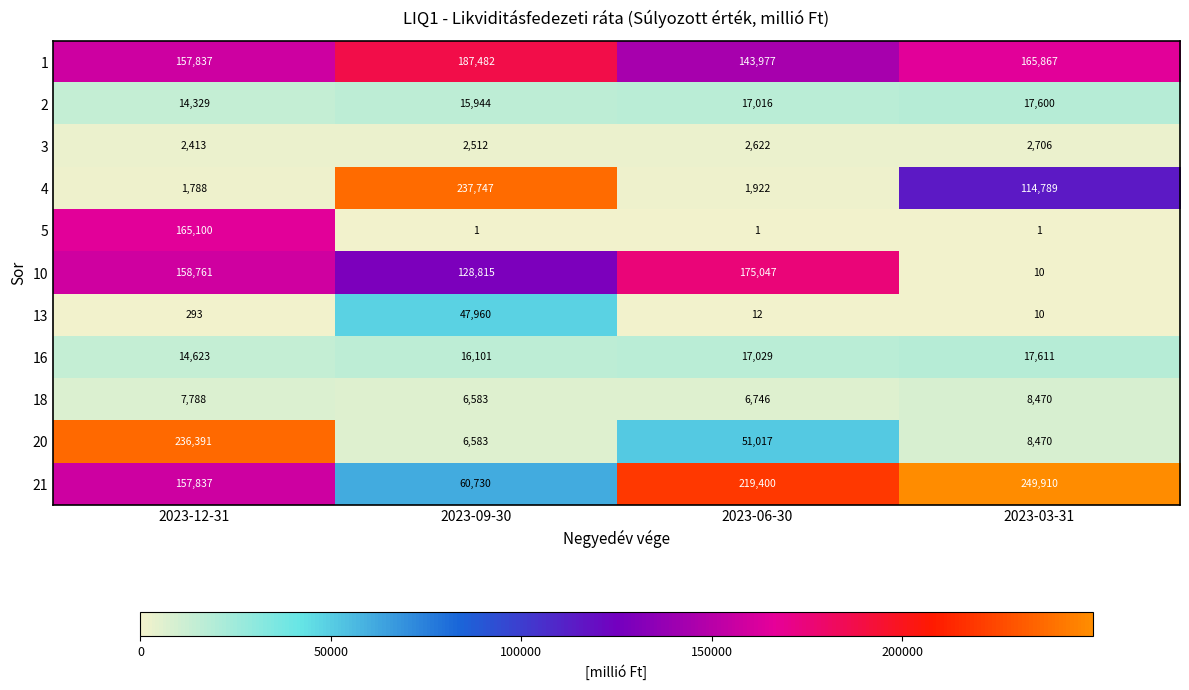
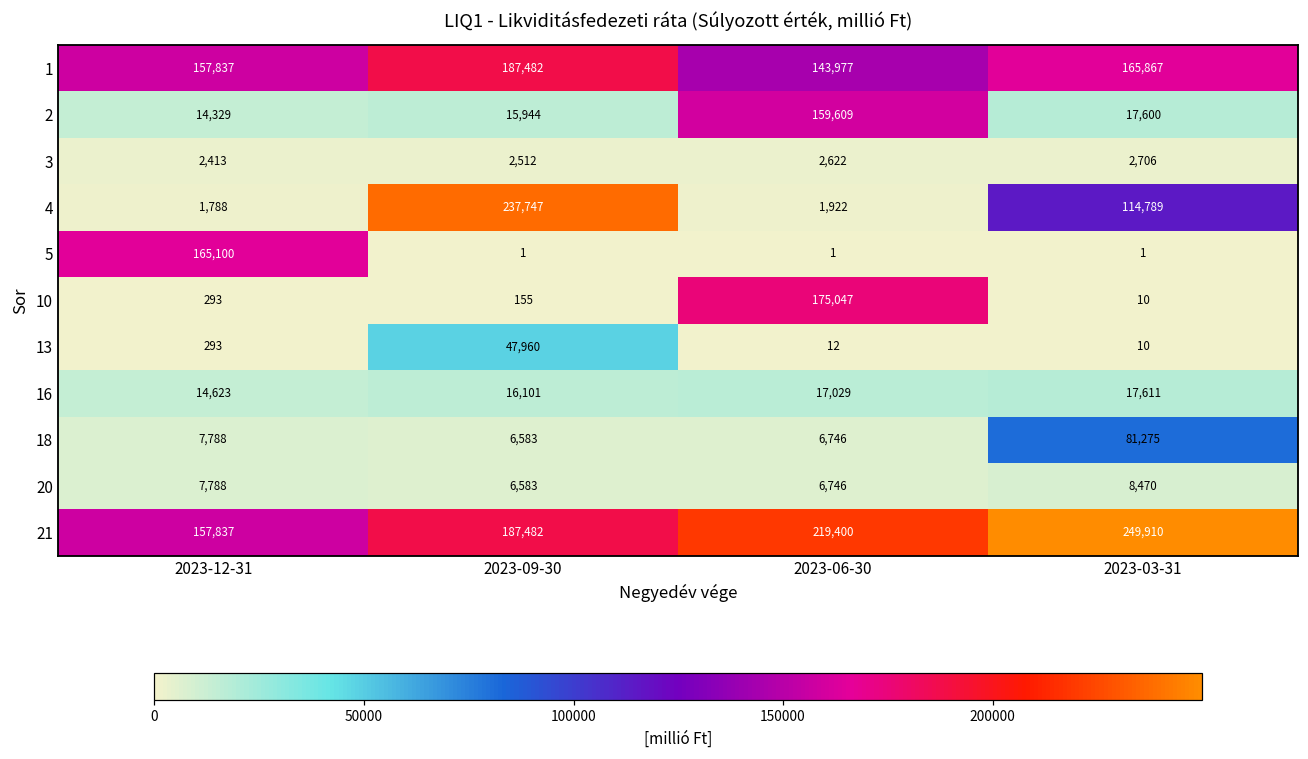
  {
    "1": {
      "2023-12-31": "157,837",
      "2023-09-30": "187,482",
      "2023-06-30": "143,977",
      "2023-03-31": "165,867"
    },
    "2": {
      "2023-12-31": "14,329",
      "2023-09-30": "15,944",
-     "2023-06-30": "17,016",
+     "2023-06-30": "159,609",
      "2023-03-31": "17,600"
    },
    "3": {
      "2023-12-31": "2,413",
      "2023-09-30": "2,512",
      "2023-06-30": "2,622",
      "2023-03-31": "2,706"
    },
    "4": {
      "2023-12-31": "1,788",
      "2023-09-30": "237,747",
      "2023-06-30": "1,922",
      "2023-03-31": "114,789"
    },
    "5": {
      "2023-12-31": "165,100",
      "2023-09-30": "1",
      "2023-06-30": "1",
      "2023-03-31": "1"
    },
    "10": {
-     "2023-12-31": "158,761",
-     "2023-09-30": "128,815",
+     "2023-12-31": "293",
+     "2023-09-30": "155",
      "2023-06-30": "175,047",
      "2023-03-31": "10"
    },
    "13": {
      "2023-12-31": "293",
      "2023-09-30": "47,960",
      "2023-06-30": "12",
      "2023-03-31": "10"
    },
    "16": {
      "2023-12-31": "14,623",
      "2023-09-30": "16,101",
      "2023-06-30": "17,029",
      "2023-03-31": "17,611"
    },
    "18": {
      "2023-12-31": "7,788",
      "2023-09-30": "6,583",
      "2023-06-30": "6,746",
-     "2023-03-31": "8,470"
+     "2023-03-31": "81,275"
    },
    "20": {
-     "2023-12-31": "236,391",
+     "2023-12-31": "7,788",
      "2023-09-30": "6,583",
-     "2023-06-30": "51,017",
+     "2023-06-30": "6,746",
      "2023-03-31": "8,470"
    },
    "21": {
      "2023-12-31": "157,837",
-     "2023-09-30": "60,730",
+     "2023-09-30": "187,482",
      "2023-06-30": "219,400",
      "2023-03-31": "249,910"
    }
  }
